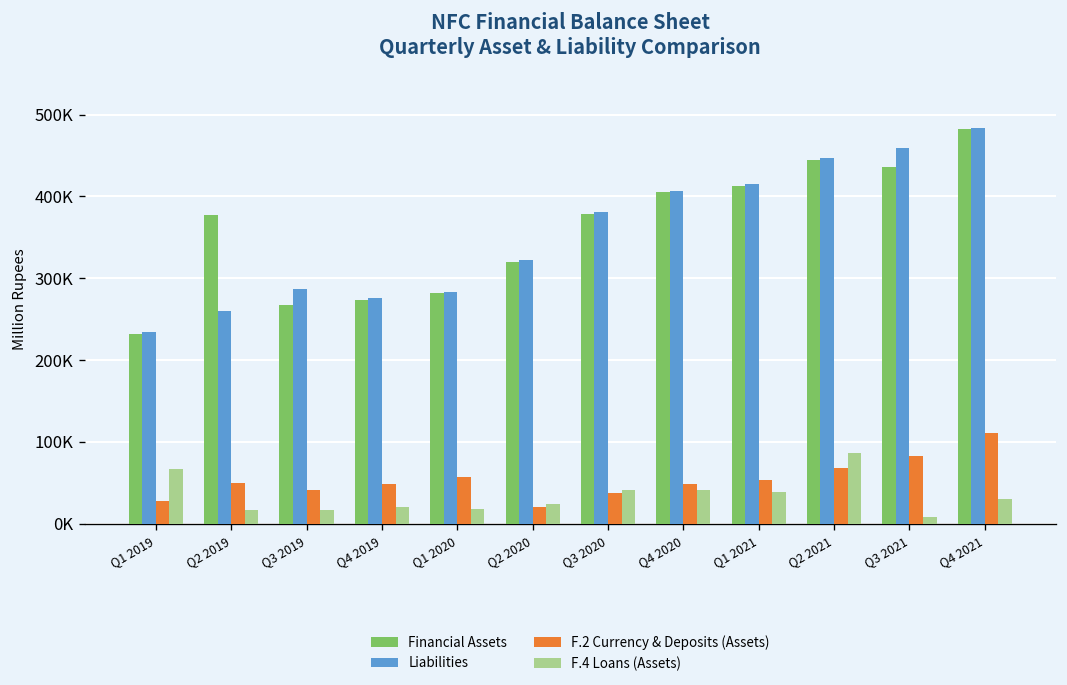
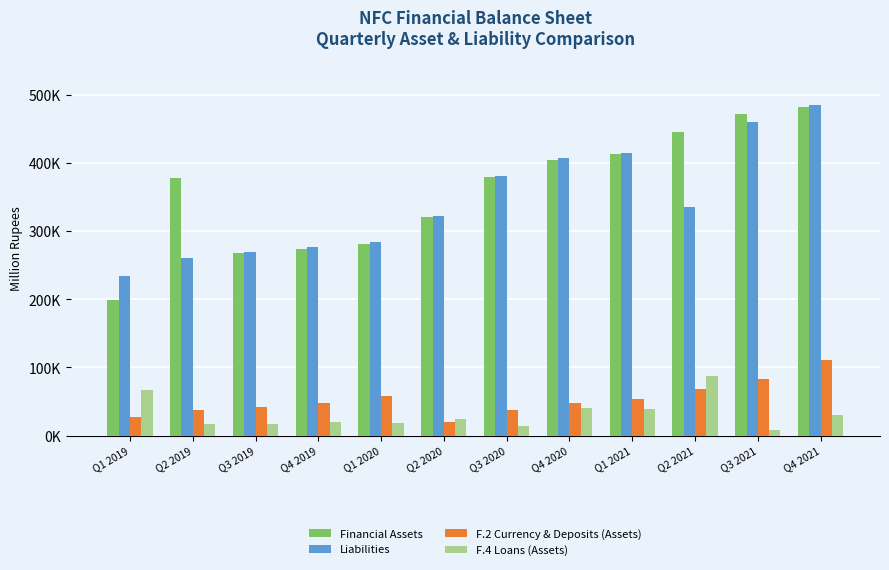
  {
    "Financial Assets": {
-     "Q1 2019": 230000,
+     "Q1 2019": 200000,
      "Q2 2019": 380000,
      "Q3 2019": 270000,
      "Q4 2019": 270000,
      "Q1 2020": 280000,
      "Q2 2020": 320000,
      "Q3 2020": 380000,
      "Q4 2020": 400000,
      "Q1 2021": 410000,
      "Q2 2021": 440000,
-     "Q3 2021": 440000,
+     "Q3 2021": 470000,
      "Q4 2021": 480000
    },
    "Liabilities": {
      "Q1 2019": 230000,
      "Q2 2019": 260000,
-     "Q3 2019": 290000,
+     "Q3 2019": 270000,
      "Q4 2019": 280000,
      "Q1 2020": 280000,
      "Q2 2020": 320000,
      "Q3 2020": 380000,
      "Q4 2020": 410000,
      "Q1 2021": 410000,
-     "Q2 2021": 450000,
+     "Q2 2021": 330000,
      "Q3 2021": 460000,
      "Q4 2021": 480000
    },
    "F.2 Currency & Deposits (Assets)": {
      "Q1 2019": 30000,
-     "Q2 2019": 50000,
+     "Q2 2019": 40000,
      "Q3 2019": 40000,
      "Q4 2019": 50000,
      "Q1 2020": 60000,
      "Q2 2020": 20000,
      "Q3 2020": 40000,
      "Q4 2020": 50000,
      "Q1 2021": 50000,
      "Q2 2021": 70000,
      "Q3 2021": 80000,
      "Q4 2021": 110000
    },
    "F.4 Loans (Assets)": {
      "Q1 2019": 70000,
      "Q2 2019": 20000,
      "Q3 2019": 20000,
      "Q4 2019": 20000,
      "Q1 2020": 20000,
      "Q2 2020": 20000,
-     "Q3 2020": 40000,
+     "Q3 2020": 10000,
      "Q4 2020": 40000,
      "Q1 2021": 40000,
      "Q2 2021": 90000,
      "Q3 2021": 10000,
      "Q4 2021": 30000
    }
  }
